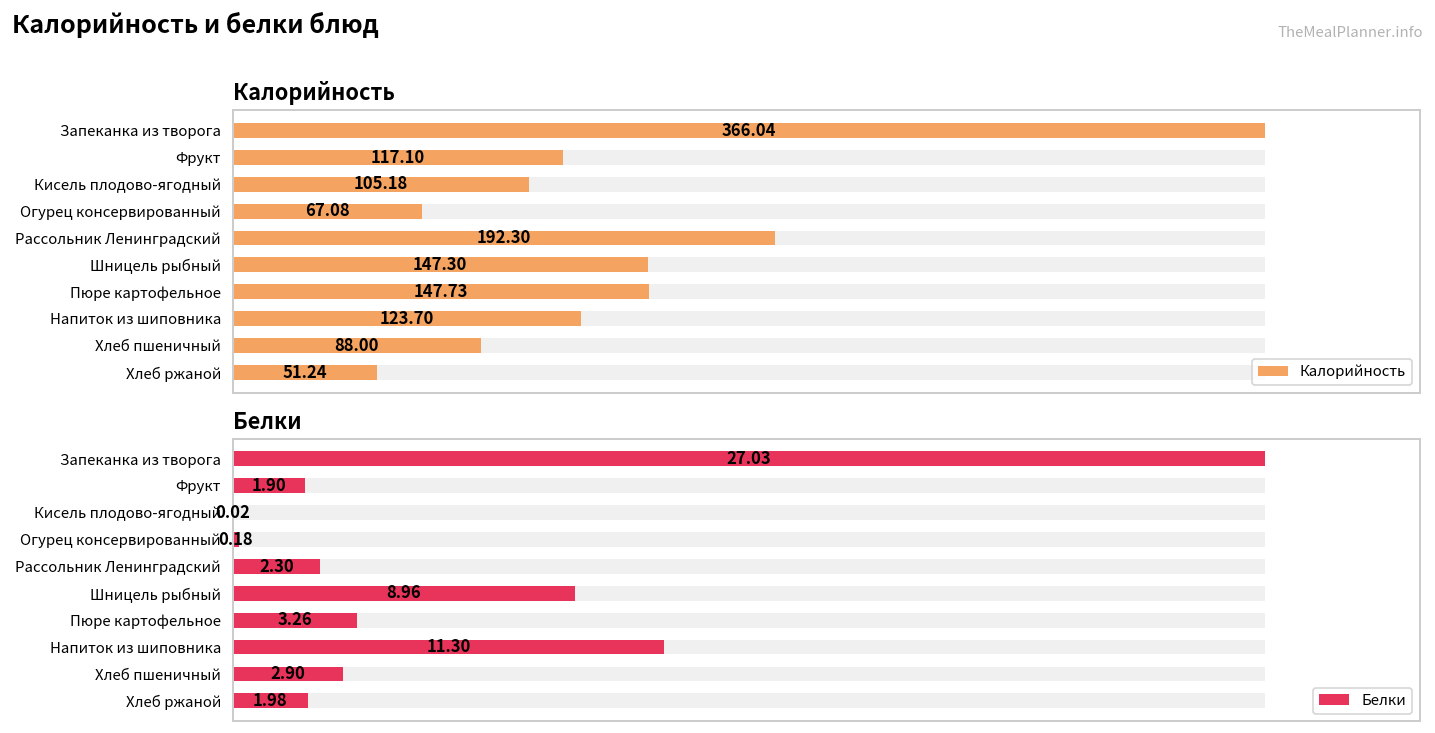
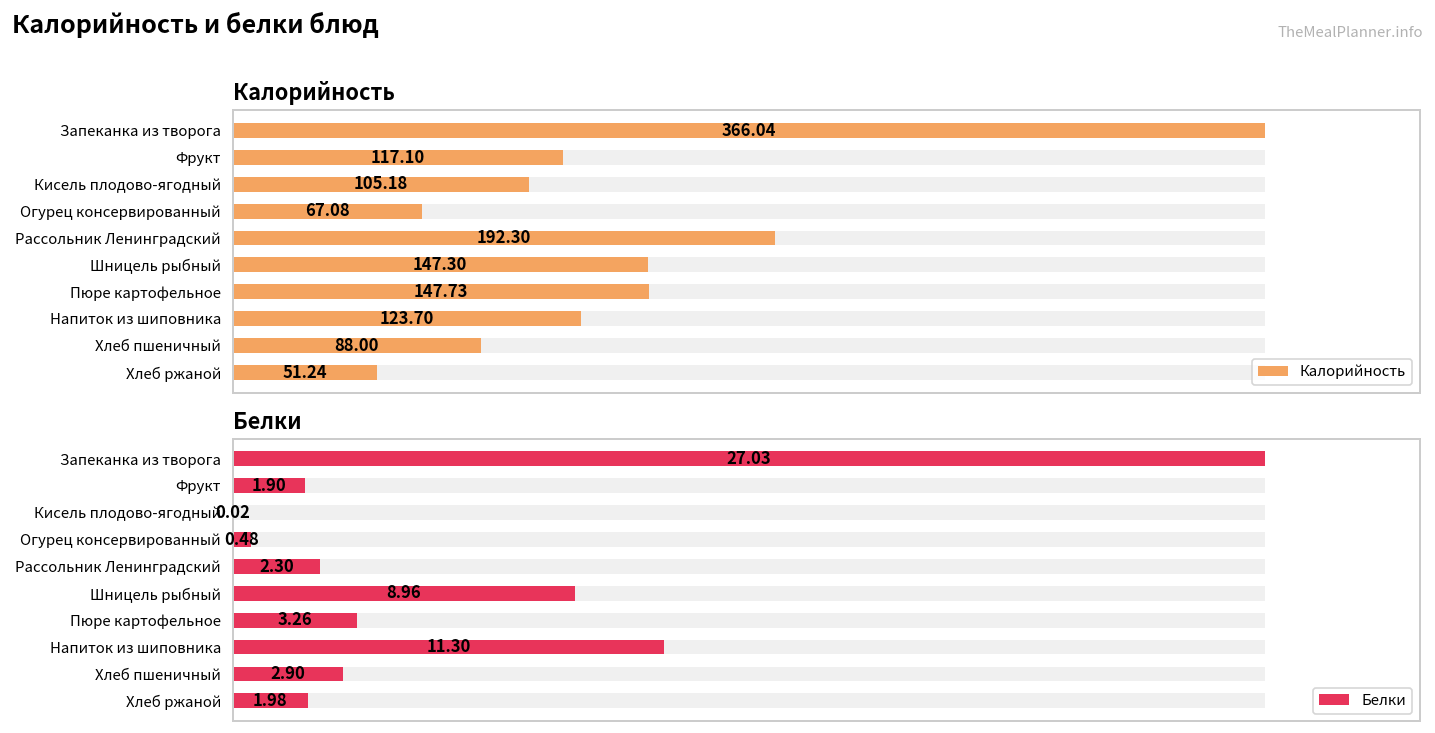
  {
    "Калорийность": {
      "Калорийность": {
        "Запеканка из творога": 366.04
      }
    },
    "Белки": {
      "Белки": {
        "Запеканка из творога": 27.03,
        "Кисель плодово-ягодный": 0.02,
-       "Огурец консервированный": 0.18
+       "Огурец консервированный": 0.48
      }
    }
  }
